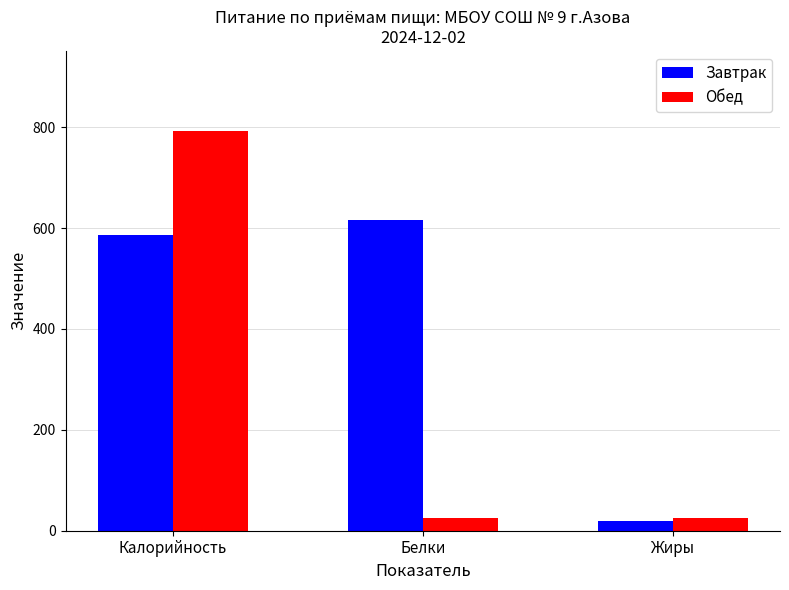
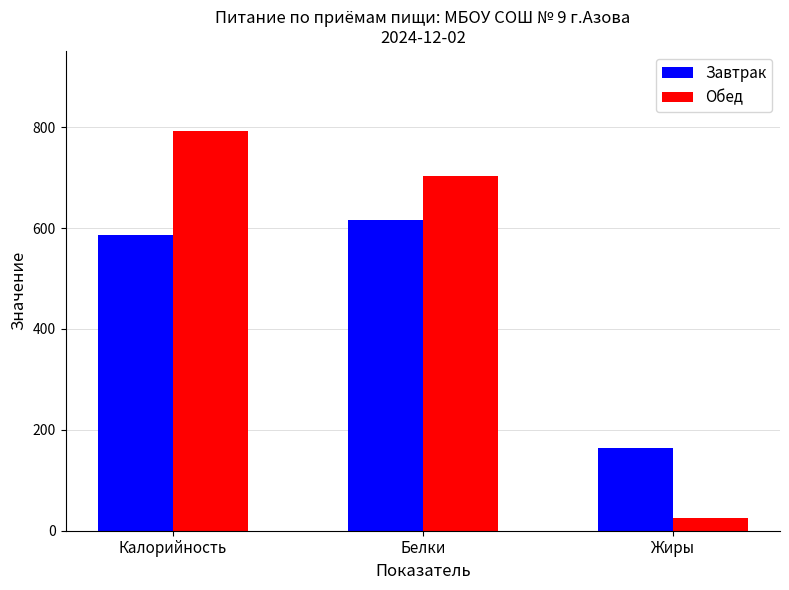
  {
    "Завтрак": {
      "Калорийность": 590,
      "Белки": 620,
-     "Жиры": 20
+     "Жиры": 160
    },
    "Обед": {
      "Калорийность": 790,
-     "Белки": 30,
+     "Белки": 700,
      "Жиры": 30
    }
  }
